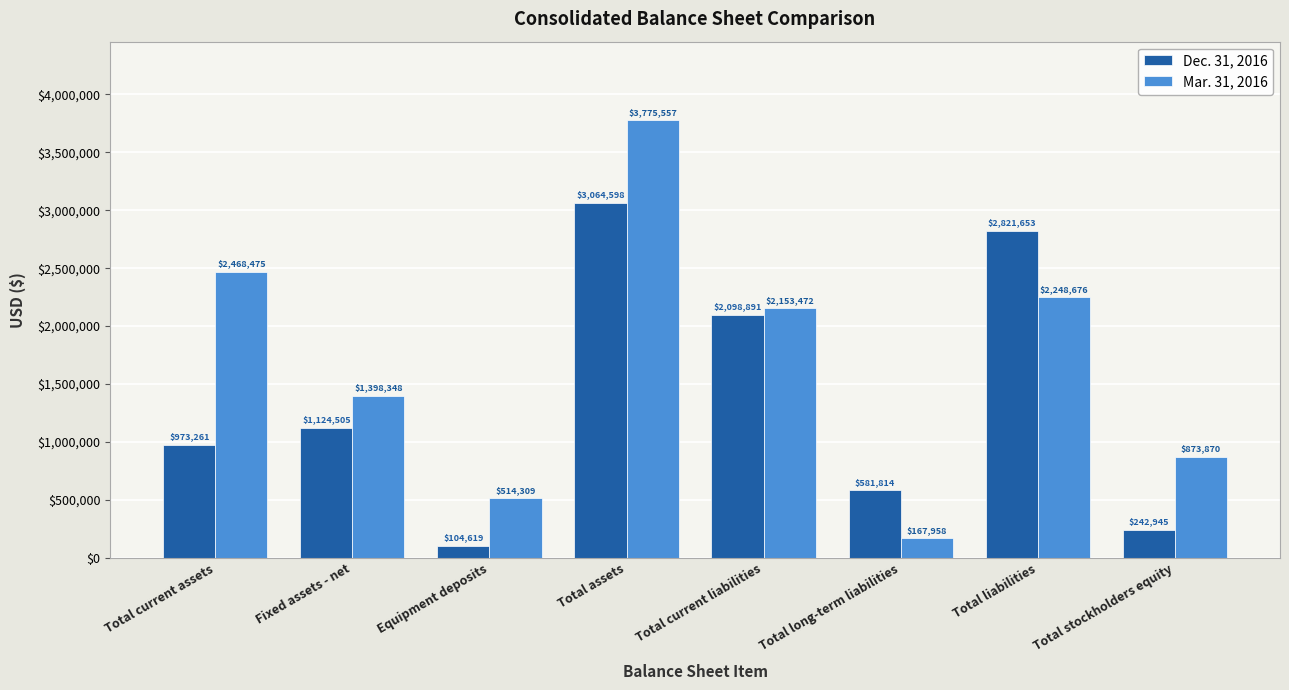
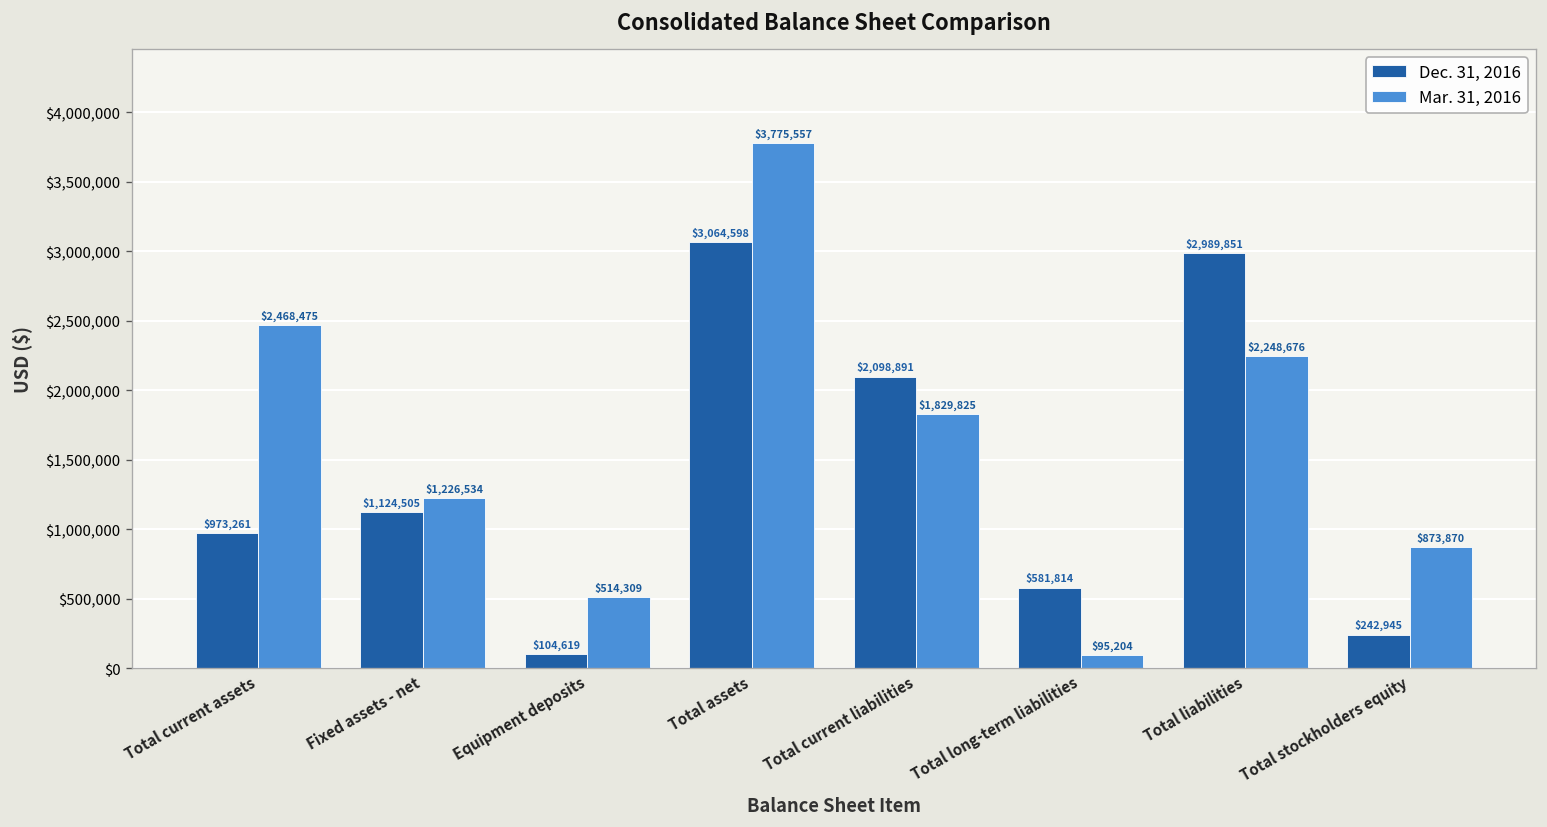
  {
    "Dec. 31, 2016": {
      "Total current assets": "$973,261",
      "Fixed assets - net": "$1,124,505",
      "Equipment deposits": "$104,619",
      "Total assets": "$3,064,598",
      "Total current liabilities": "$2,098,891",
      "Total long-term liabilities": "$581,814",
-     "Total liabilities": "$2,821,653",
+     "Total liabilities": "$2,989,851",
      "Total stockholders equity": "$242,945"
    },
    "Mar. 31, 2016": {
      "Total current assets": "$2,468,475",
-     "Fixed assets - net": "$1,398,348",
+     "Fixed assets - net": "$1,226,534",
      "Equipment deposits": "$514,309",
      "Total assets": "$3,775,557",
-     "Total current liabilities": "$2,153,472",
-     "Total long-term liabilities": "$167,958",
+     "Total current liabilities": "$1,829,825",
+     "Total long-term liabilities": "$95,204",
      "Total liabilities": "$2,248,676",
      "Total stockholders equity": "$873,870"
    }
  }
